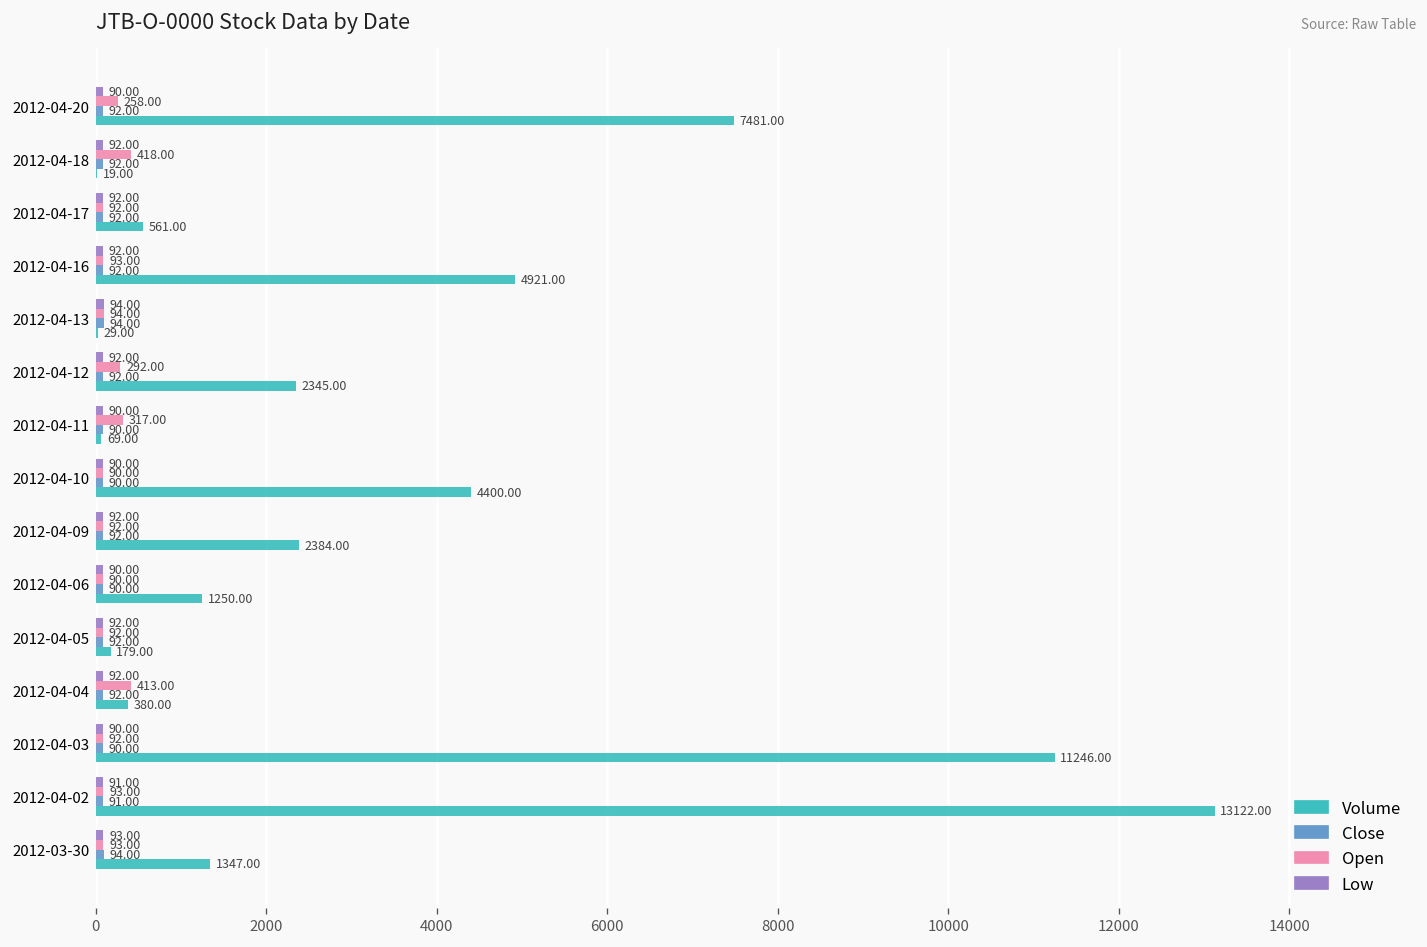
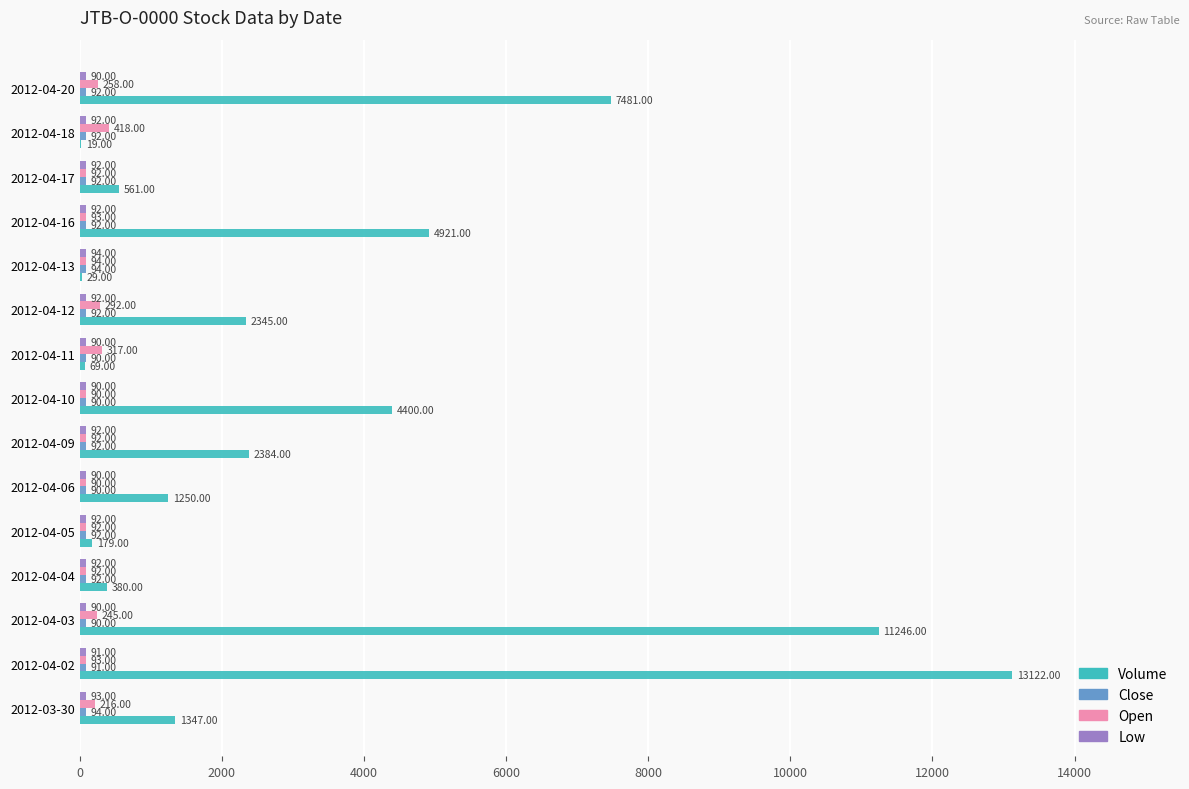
  {
    "Open": {
      "2012-04-20": 258.00,
      "2012-04-18": 418.00,
      "2012-04-12": 292.00,
      "2012-04-11": 317.00,
-     "2012-04-04": 413.00,
-     "2012-04-03": 92.00,
-     "2012-03-30": 93.00
+     "2012-04-04": 92.00,
+     "2012-04-03": 245.00,
+     "2012-03-30": 216.00
    }
  }
